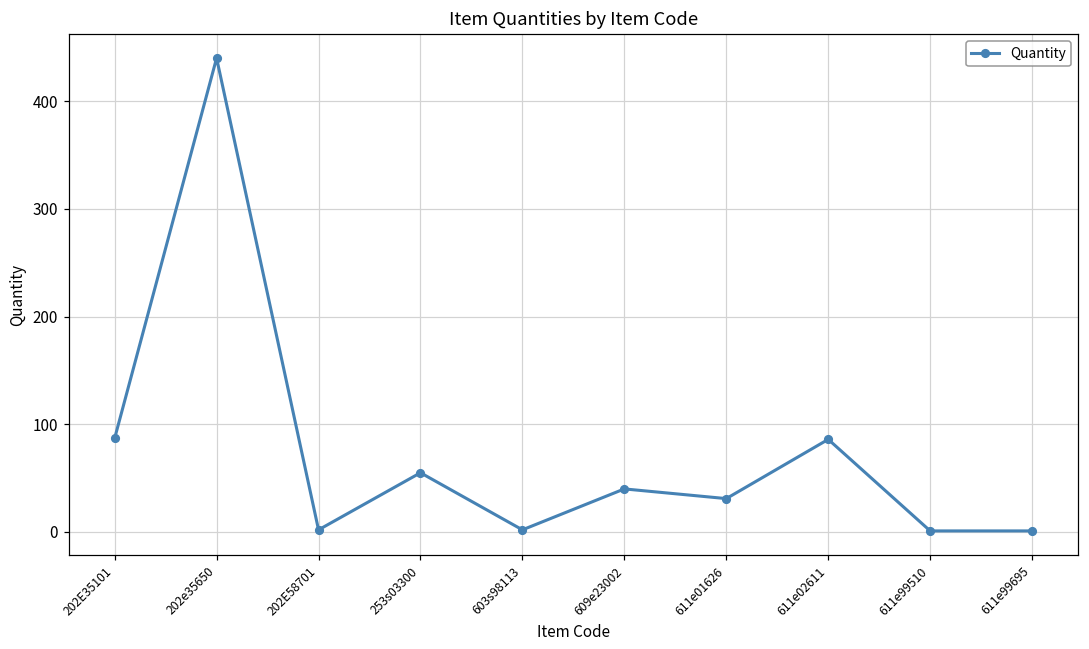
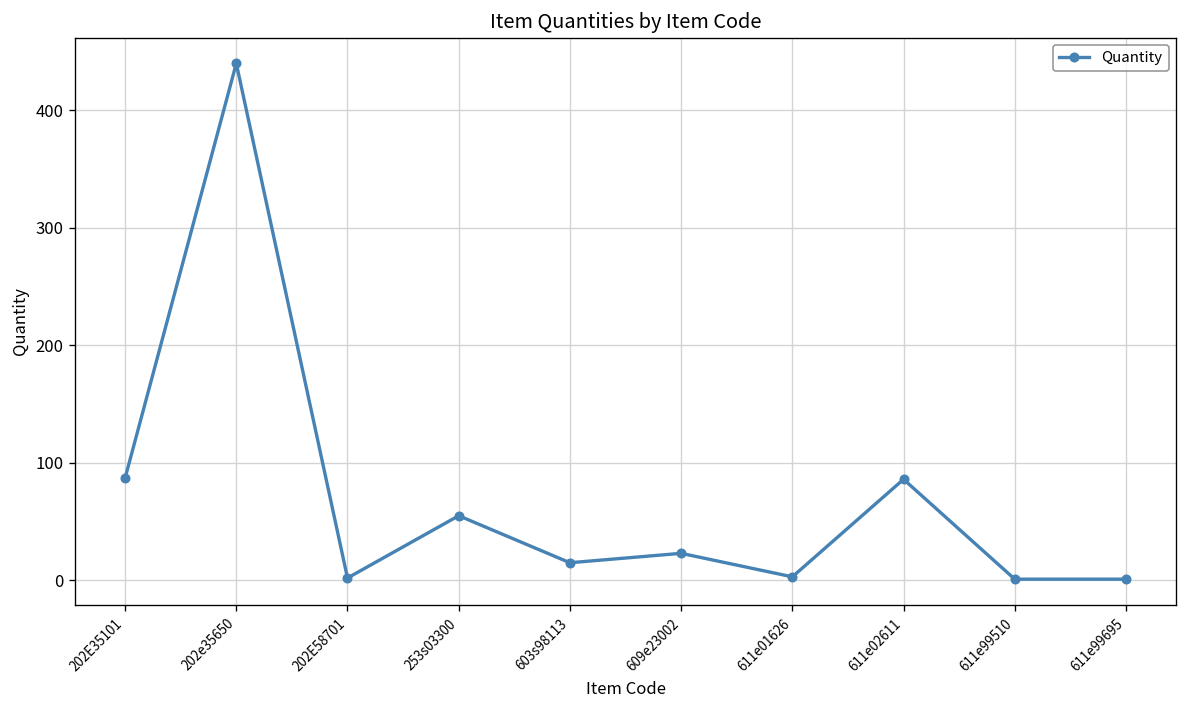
  {
    "202E35101": 90,
    "202e35650": 440,
    "202E58701": 0,
    "253s03300": 60,
-   "603s98113": 0,
-   "609e23002": 40,
-   "611e01626": 30,
+   "603s98113": 20,
+   "609e23002": 20,
+   "611e01626": 0,
    "611e02611": 90,
    "611e99510": 0,
    "611e99695": 0
  }
